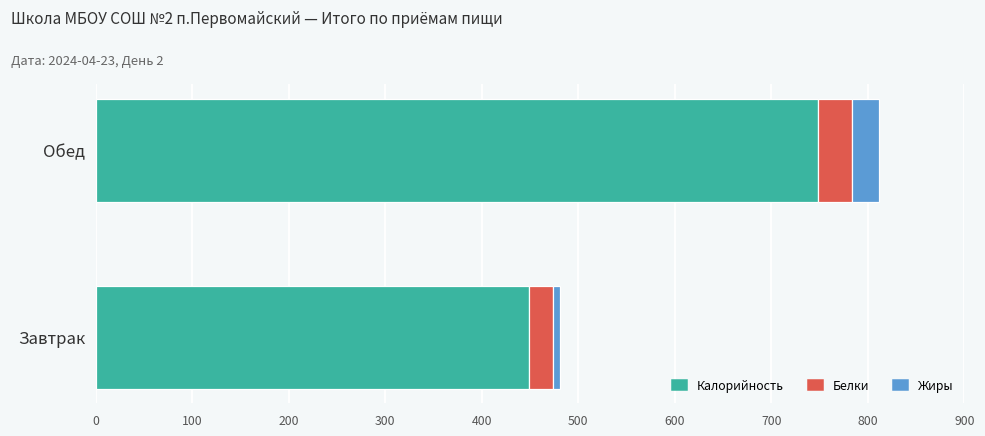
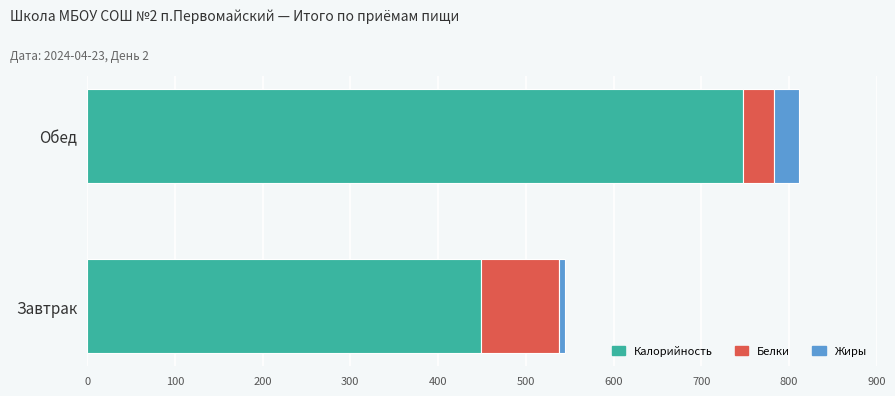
  {
    "Калорийность": {
      "Обед": 750,
      "Завтрак": 450
    },
    "Белки": {
      "Обед": 40,
-     "Завтрак": 30
+     "Завтрак": 90
    },
    "Жиры": {
      "Обед": 30,
      "Завтрак": 10
    }
  }
